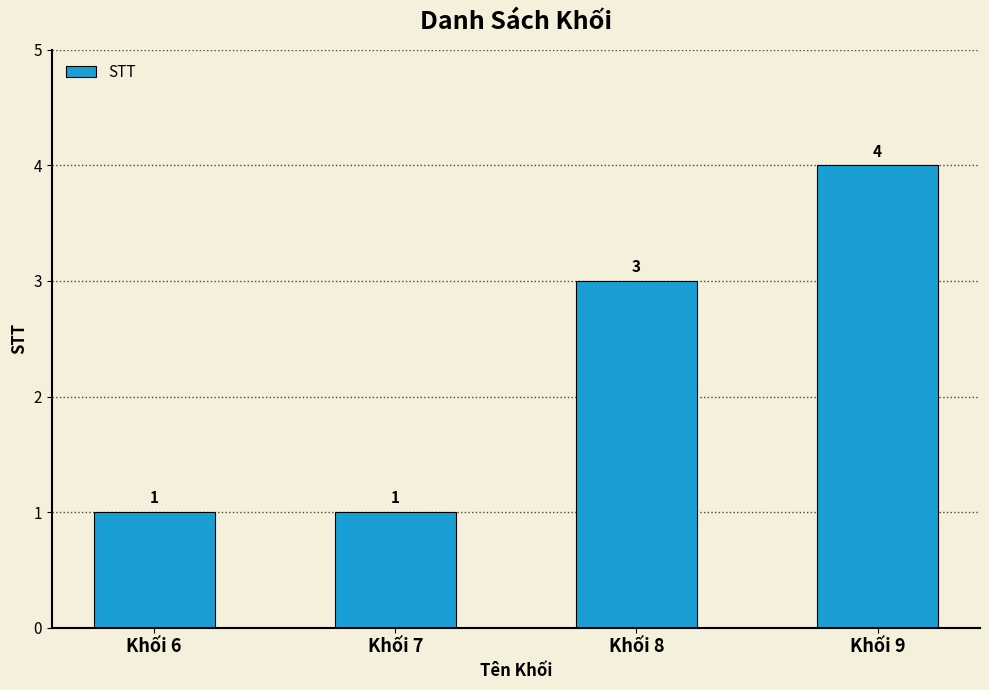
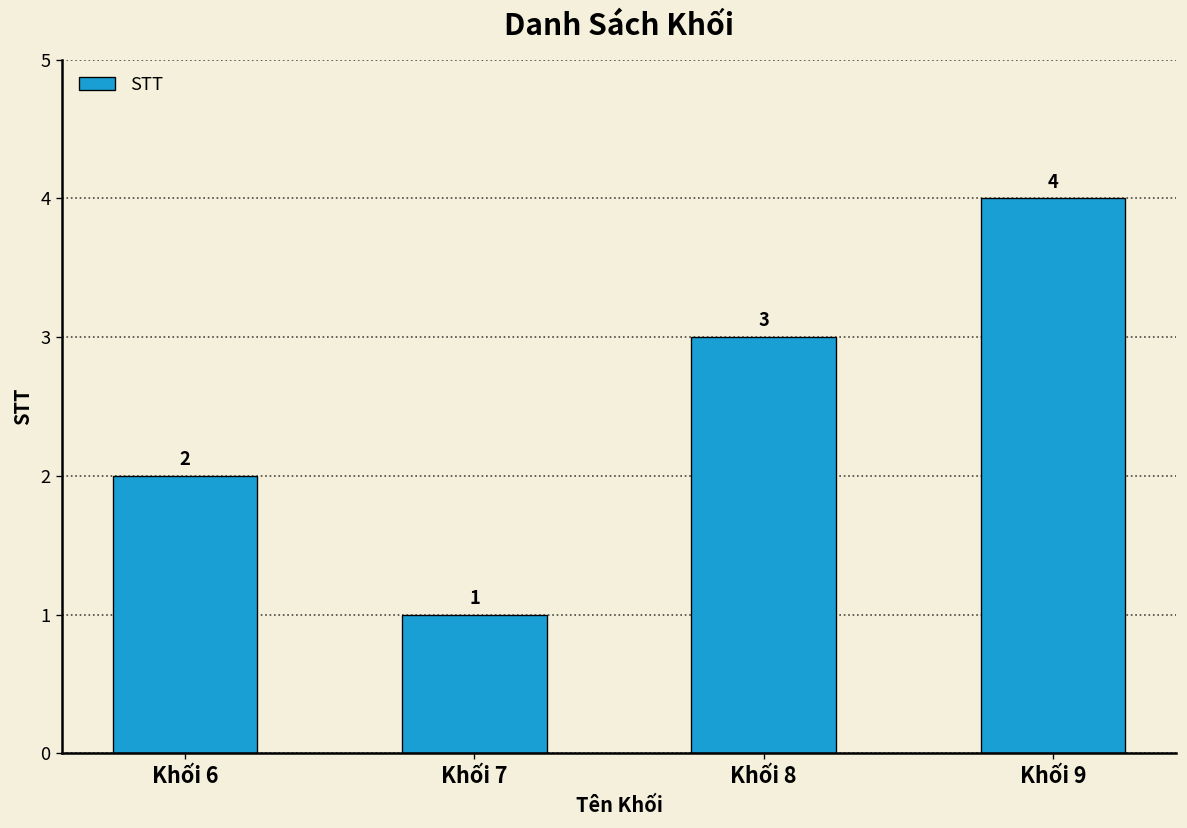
  {
-   "Khối 6": 1,
+   "Khối 6": 2,
    "Khối 7": 1,
    "Khối 8": 3,
    "Khối 9": 4
  }
